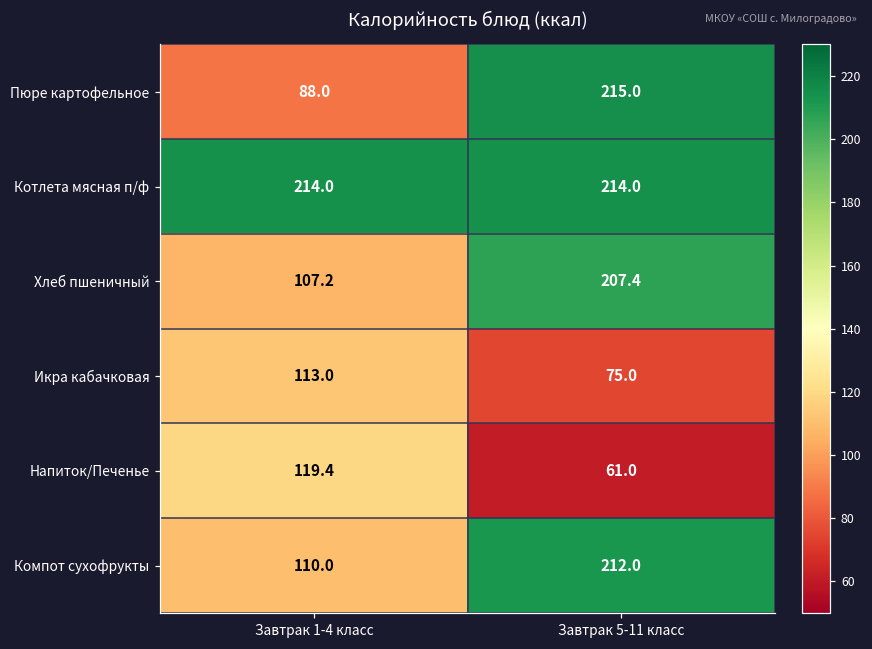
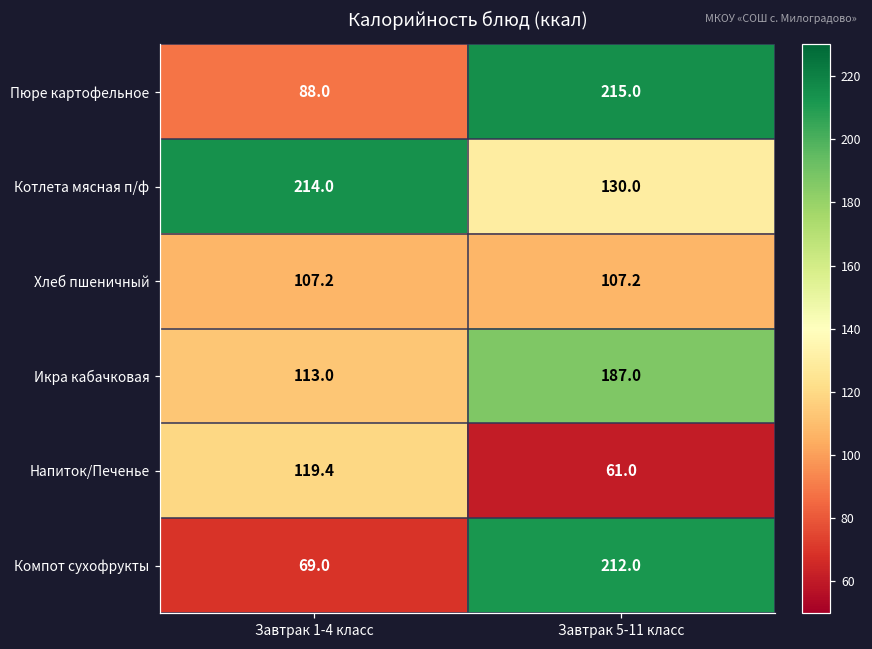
  {
    "Пюре картофельное": {
      "Завтрак 1-4 класс": 88.0,
      "Завтрак 5-11 класс": 215.0
    },
    "Котлета мясная п/ф": {
      "Завтрак 1-4 класс": 214.0,
-     "Завтрак 5-11 класс": 214.0
+     "Завтрак 5-11 класс": 130.0
    },
    "Хлеб пшеничный": {
      "Завтрак 1-4 класс": 107.2,
-     "Завтрак 5-11 класс": 207.4
+     "Завтрак 5-11 класс": 107.2
    },
    "Икра кабачковая": {
      "Завтрак 1-4 класс": 113.0,
-     "Завтрак 5-11 класс": 75.0
+     "Завтрак 5-11 класс": 187.0
    },
    "Напиток/Печенье": {
      "Завтрак 1-4 класс": 119.4,
      "Завтрак 5-11 класс": 61.0
    },
    "Компот сухофрукты": {
-     "Завтрак 1-4 класс": 110.0,
+     "Завтрак 1-4 класс": 69.0,
      "Завтрак 5-11 класс": 212.0
    }
  }
